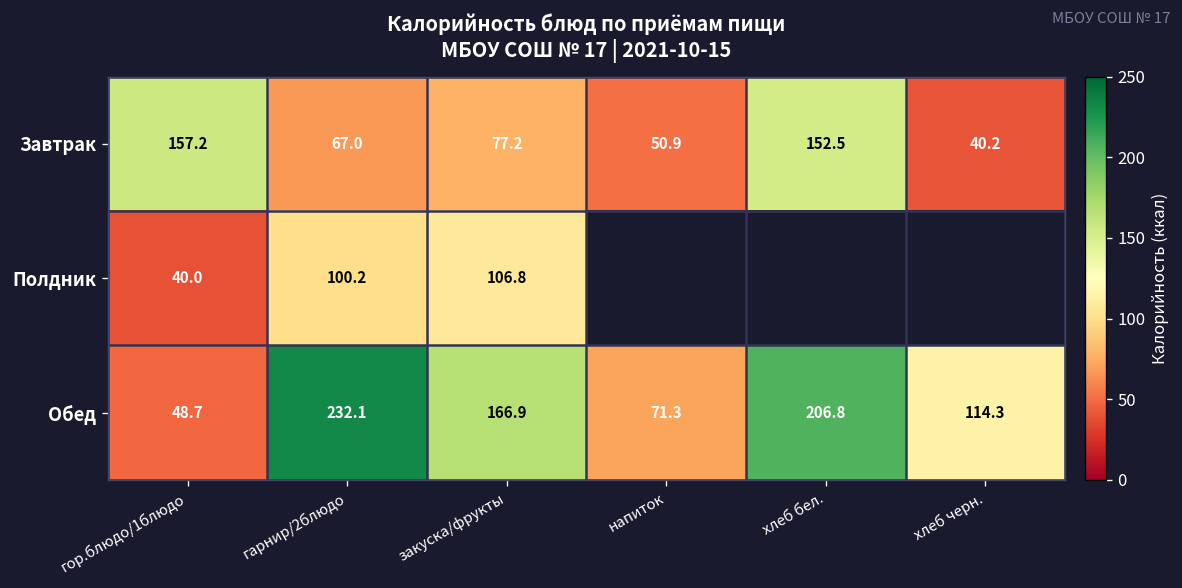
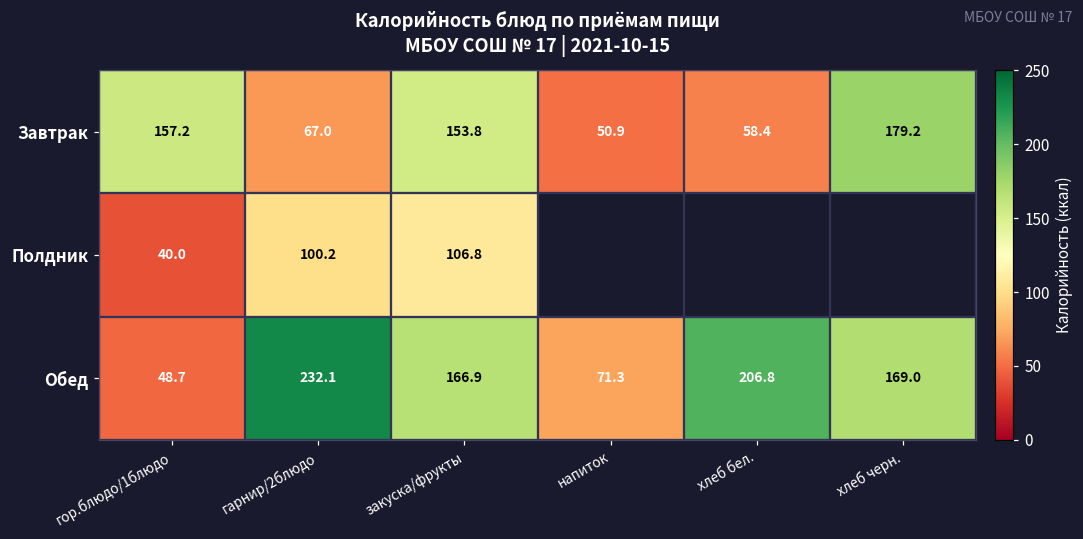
  {
    "Завтрак": {
      "гор.блюдо/1блюдо": 157.2,
      "гарнир/2блюдо": 67.0,
-     "закуска/фрукты": 77.2,
+     "закуска/фрукты": 153.8,
      "напиток": 50.9,
-     "хлеб бел.": 152.5,
-     "хлеб черн.": 40.2
+     "хлеб бел.": 58.4,
+     "хлеб черн.": 179.2
    },
    "Полдник": {
      "гор.блюдо/1блюдо": 40.0,
      "гарнир/2блюдо": 100.2,
      "закуска/фрукты": 106.8
    },
    "Обед": {
      "гор.блюдо/1блюдо": 48.7,
      "гарнир/2блюдо": 232.1,
      "закуска/фрукты": 166.9,
      "напиток": 71.3,
      "хлеб бел.": 206.8,
-     "хлеб черн.": 114.3
+     "хлеб черн.": 169.0
    }
  }
